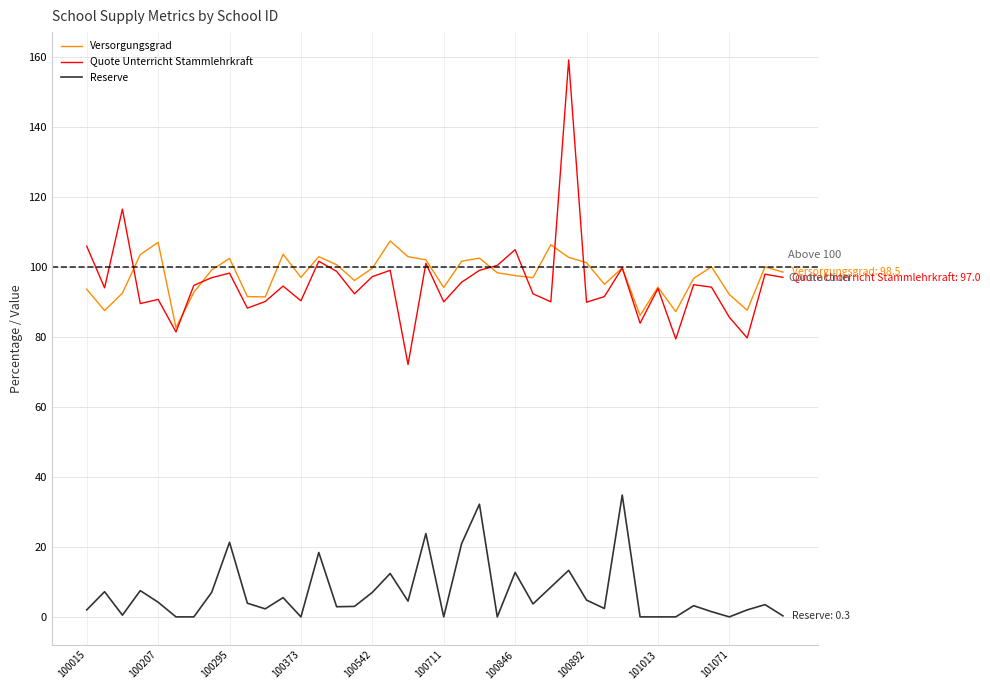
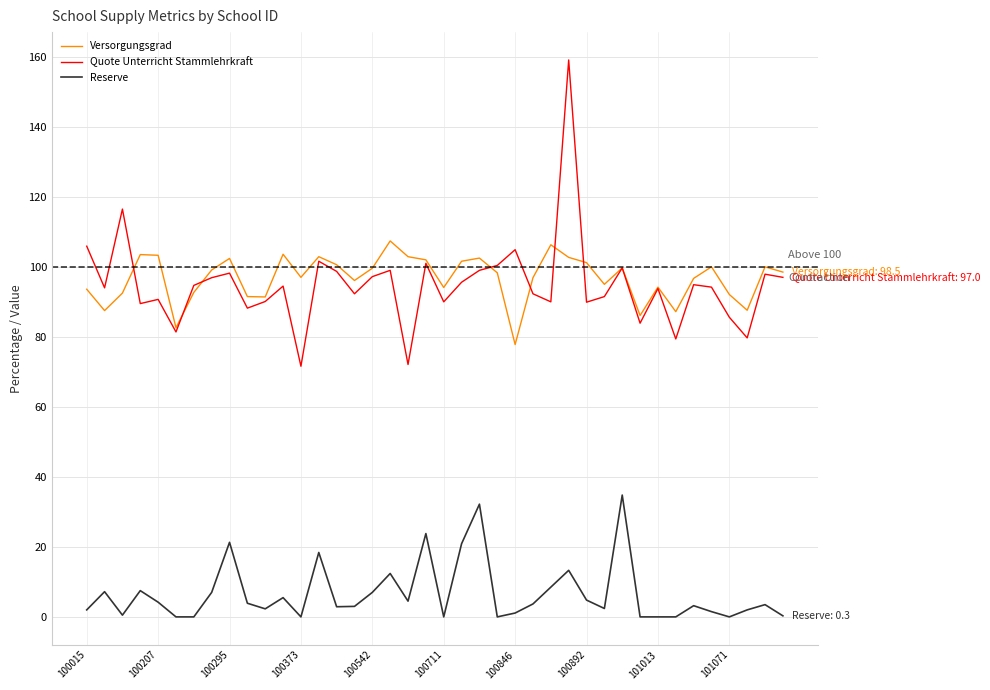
  {
    "Versorgungsgrad": {
      "100015": 94,
-     "100207": 107,
+     "100207": 103,
      "100295": 102,
      "100373": 97,
      "100542": 100,
      "100711": 94,
-     "100846": 98,
+     "100846": 78,
      "100892": 101,
      "101071": 92
    },
    "Quote Unterricht Stammlehrkraft": {
      "100015": 106,
      "100207": 91,
      "100295": 98,
-     "100373": 90,
+     "100373": 72,
      "100542": 97,
      "100711": 90,
      "100846": 105,
      "100892": 90,
      "101071": 86
    },
    "Reserve": {
      "100015": 2,
      "100207": 4,
      "100295": 21,
      "100373": 0,
      "100542": 7,
      "100711": 0,
-     "100846": 13,
+     "100846": 1,
      "100892": 5,
      "101013": 0,
      "101071": 0
    }
  }
